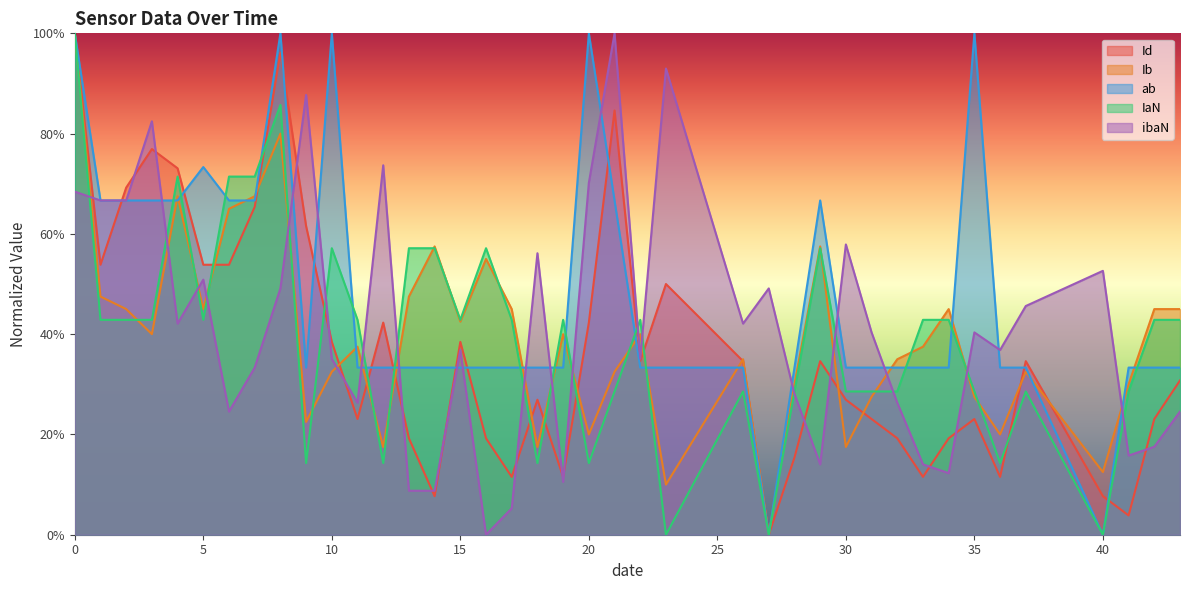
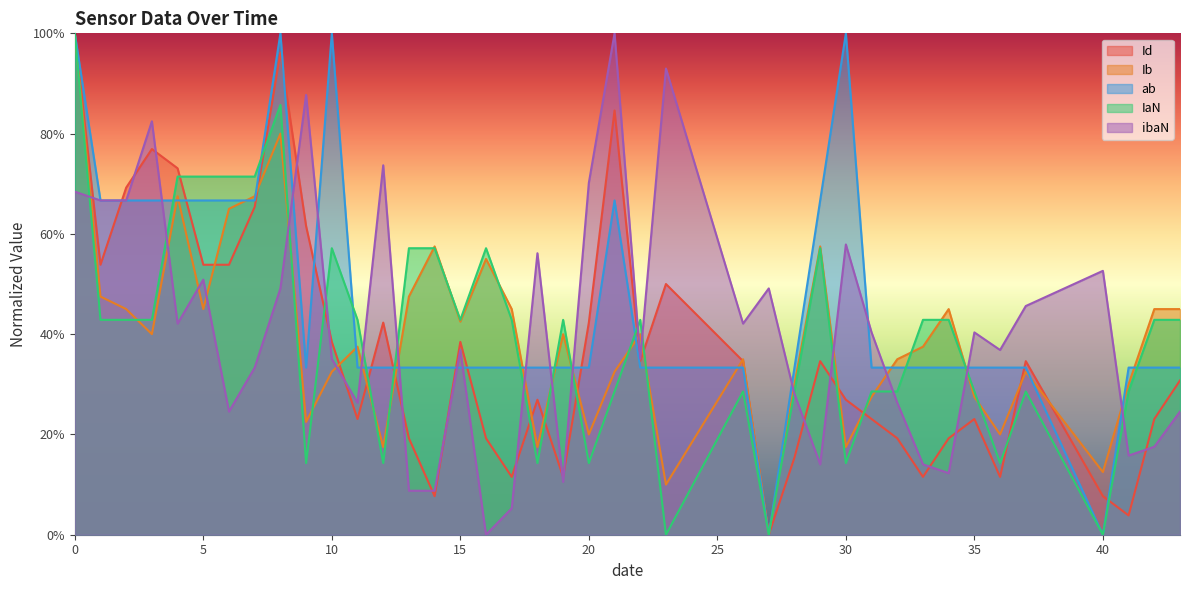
  {
    "ab": {
-     "5": "73%",
+     "5": "67%",
      "10": "100%",
      "15": "33%",
-     "20": "100%",
-     "30": "33%",
-     "35": "100%"
+     "20": "33%",
+     "30": "100%",
+     "35": "33%"
    },
    "IaN": {
-     "5": "43%",
+     "5": "71%",
      "10": "57%",
      "20": "14%",
-     "30": "29%",
+     "30": "14%",
      "35": "29%"
    },
    "ibaN": {
      "0": "68%",
      "5": "51%",
      "10": "35%",
      "15": "37%",
      "20": "70%",
      "30": "58%",
      "35": "40%",
      "40": "53%"
    }
  }
